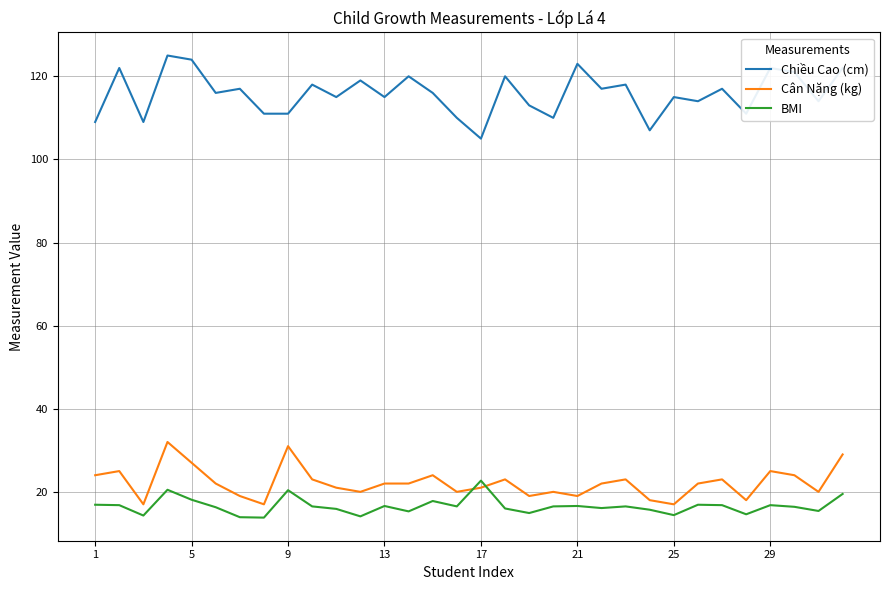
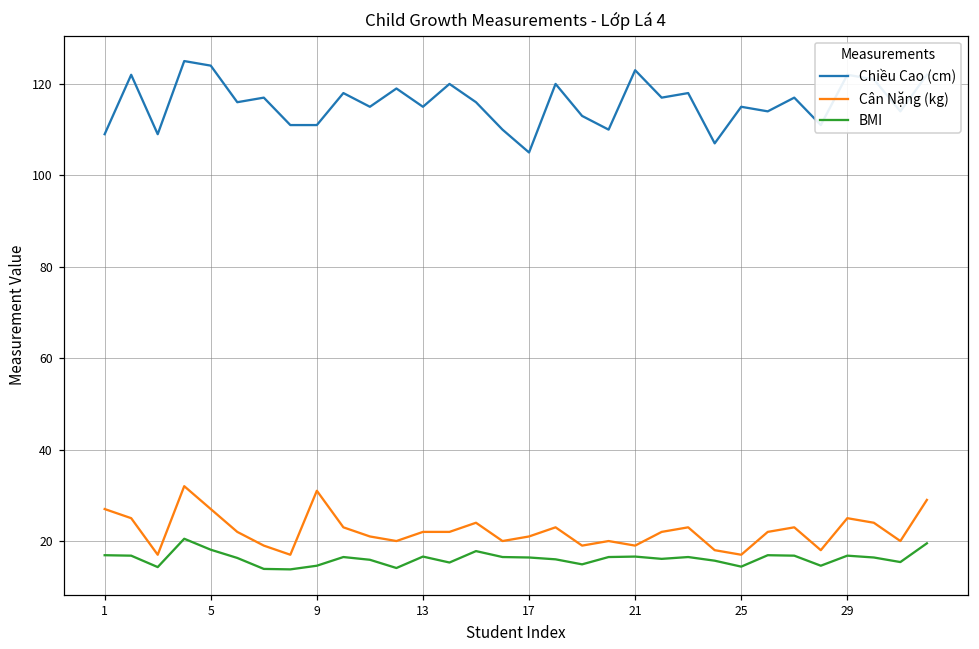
  {
    "Chiều Cao (cm)": {
      "1": 109,
      "5": 124,
      "9": 111,
      "13": 115,
      "17": 105,
      "21": 123,
      "25": 115
    },
    "Cân Nặng (kg)": {
-     "1": 24,
+     "1": 27,
      "5": 27,
      "9": 31,
      "13": 22,
      "17": 21,
      "21": 19,
      "25": 17,
      "29": 25
    },
    "BMI": {
      "1": 17,
      "5": 18,
-     "9": 20,
+     "9": 15,
      "13": 17,
-     "17": 23,
+     "17": 16,
      "21": 17,
      "25": 14,
      "29": 17
    }
  }
